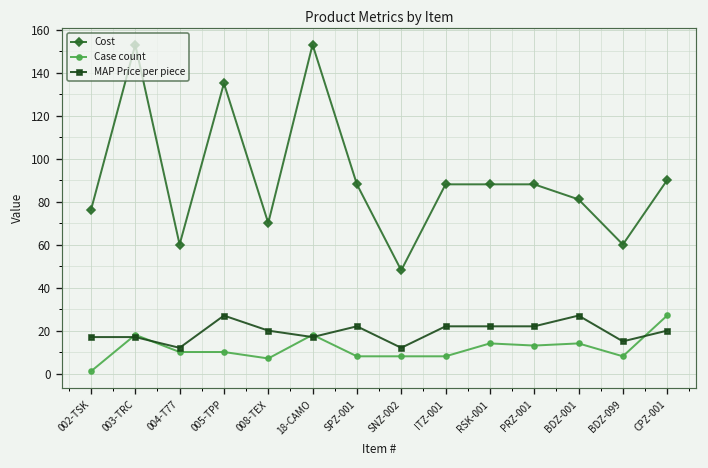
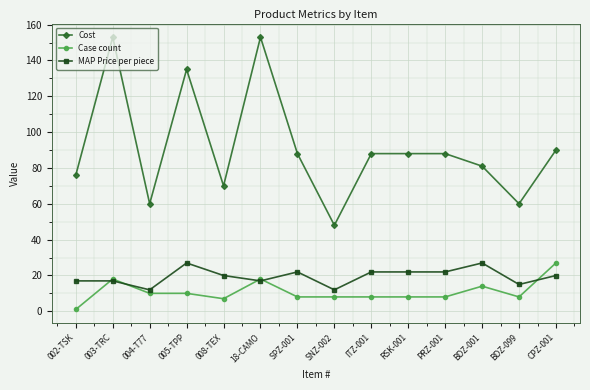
  {
    "Case count": {
      "002-TSK": 1,
      "004-T77": 10,
      "005-TPP": 10,
      "008-TEX": 7,
      "SPZ-001": 8,
      "SNZ-002": 8,
      "ITZ-001": 8,
-     "RSK-001": 14,
-     "PRZ-001": 13,
+     "RSK-001": 8,
+     "PRZ-001": 8,
      "BDZ-001": 14,
      "BDZ-099": 8,
      "CPZ-001": 27
    }
  }
